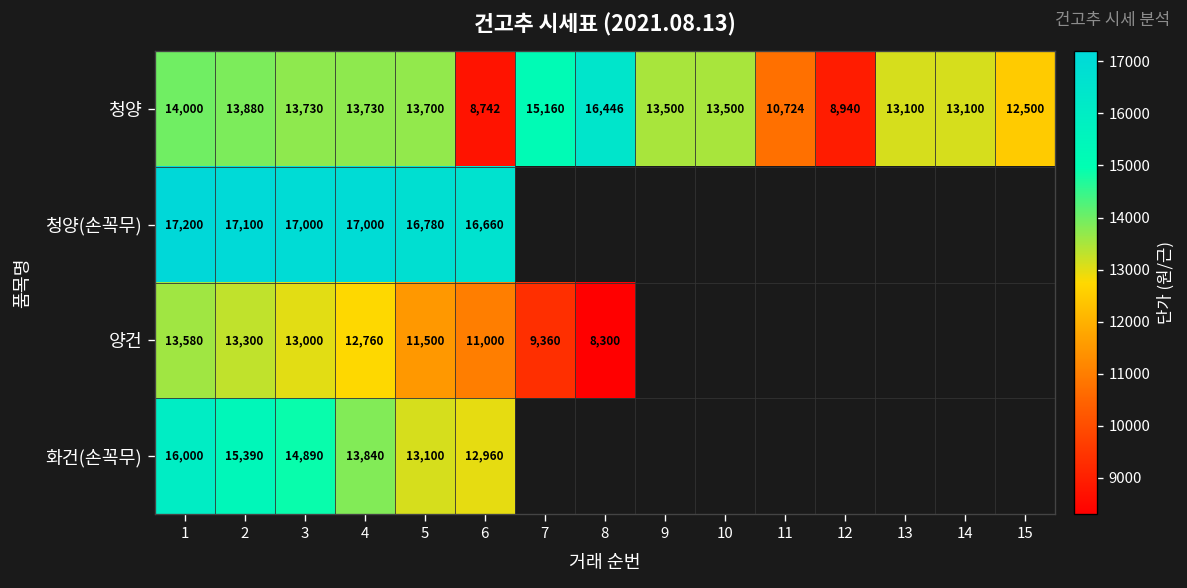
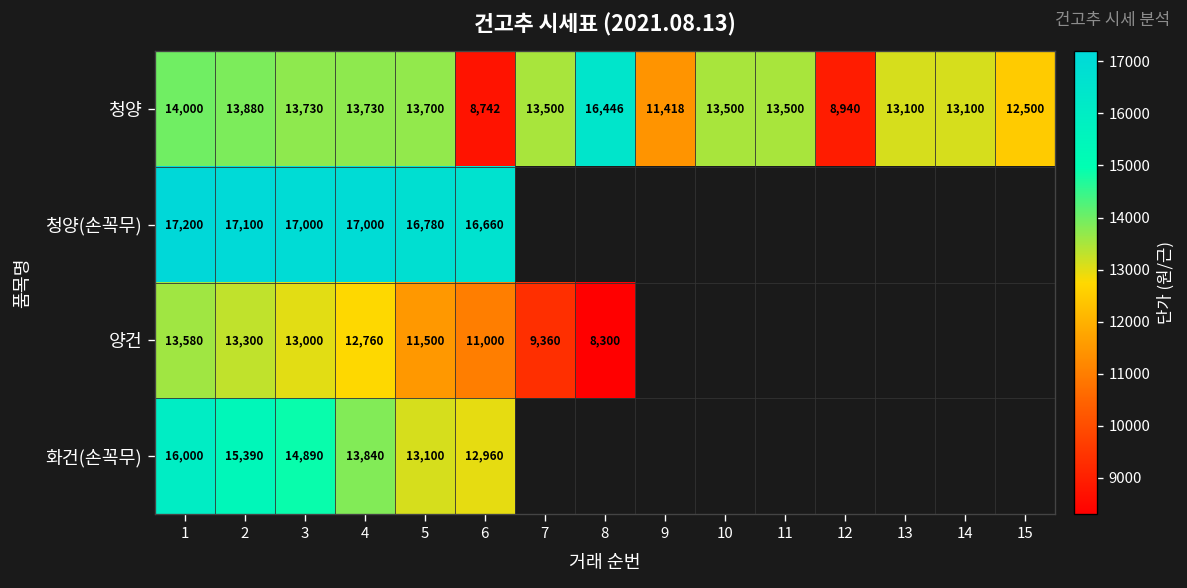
  {
    "청양": {
      "1": "14,000",
      "2": "13,880",
      "3": "13,730",
      "4": "13,730",
      "5": "13,700",
      "6": "8,742",
-     "7": "15,160",
+     "7": "13,500",
      "8": "16,446",
-     "9": "13,500",
+     "9": "11,418",
      "10": "13,500",
-     "11": "10,724",
+     "11": "13,500",
      "12": "8,940",
      "13": "13,100",
      "14": "13,100",
      "15": "12,500"
    },
    "청양(손꼭무)": {
      "1": "17,200",
      "2": "17,100",
      "3": "17,000",
      "4": "17,000",
      "5": "16,780",
      "6": "16,660"
    },
    "양건": {
      "1": "13,580",
      "2": "13,300",
      "3": "13,000",
      "4": "12,760",
      "5": "11,500",
      "6": "11,000",
      "7": "9,360",
      "8": "8,300"
    },
    "화건(손꼭무)": {
      "1": "16,000",
      "2": "15,390",
      "3": "14,890",
      "4": "13,840",
      "5": "13,100",
      "6": "12,960"
    }
  }
